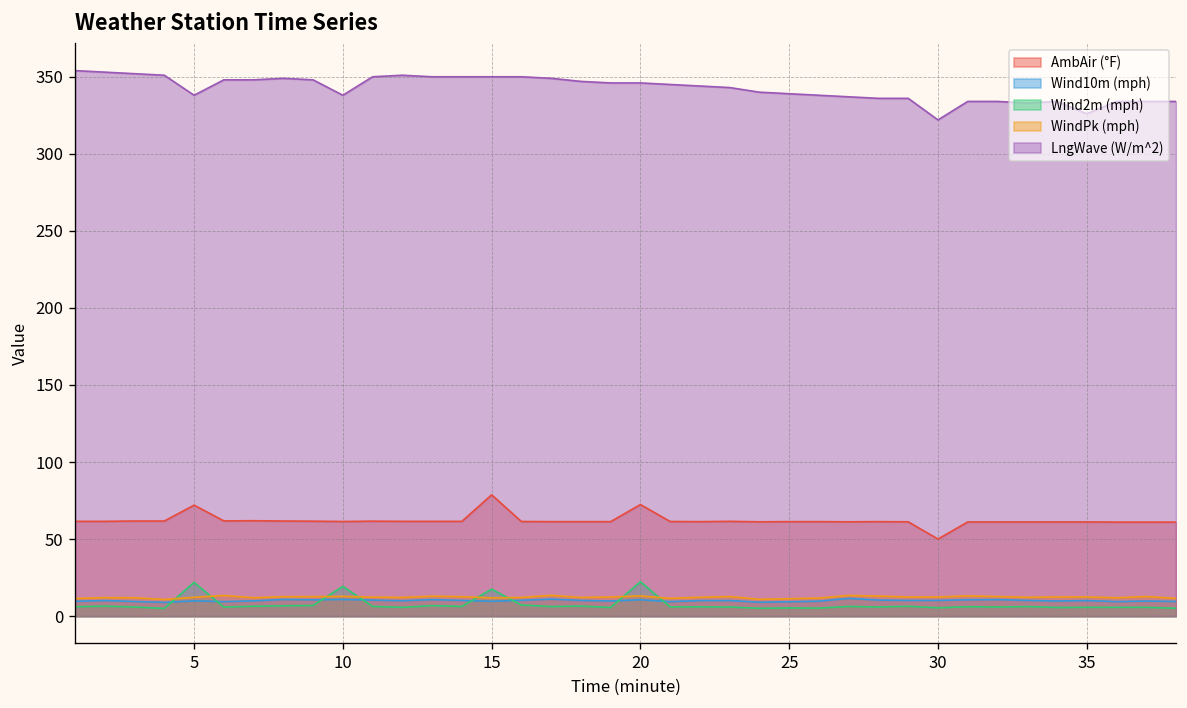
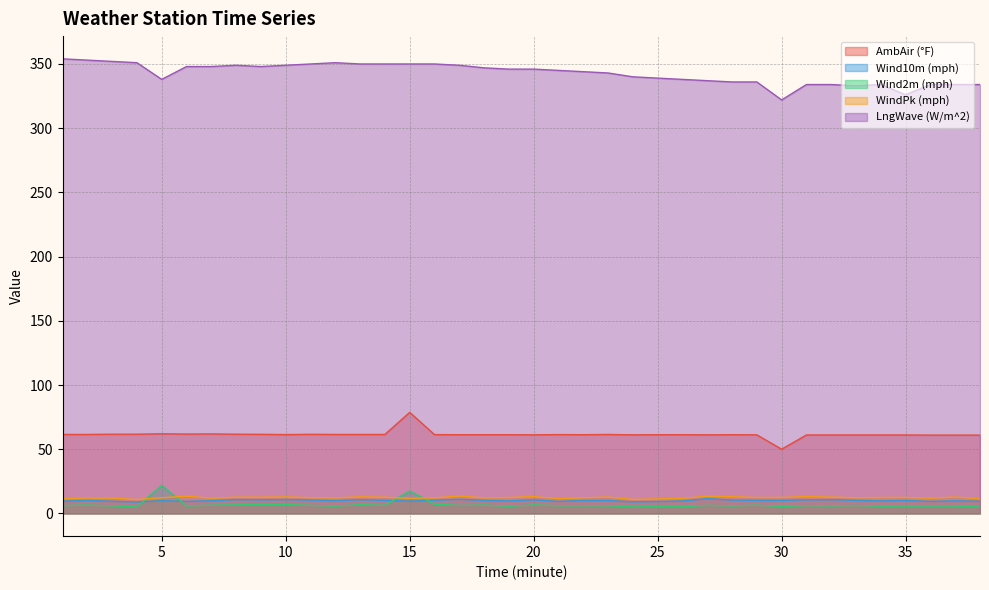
  {
    "AmbAir (°F)": {
-     "5": 72,
+     "5": 62,
      "10": 61,
      "15": 79,
-     "20": 72,
+     "20": 61,
      "25": 61,
      "30": 50,
      "35": 61
    },
    "Wind10m (mph)": {
      "5": 10,
      "10": 11,
      "15": 10,
      "20": 11,
      "25": 9,
      "30": 10,
      "35": 10
    },
    "Wind2m (mph)": {
      "5": 22,
-     "10": 19,
+     "10": 7,
      "15": 18,
-     "20": 22,
+     "20": 7,
      "25": 5,
      "30": 5,
      "35": 6
    },
    "WindPk (mph)": {
      "5": 12,
      "10": 13,
      "15": 12,
      "20": 13,
      "25": 11,
      "30": 12,
      "35": 12
    },
    "LngWave (W/m^2)": {
      "5": 338,
-     "10": 338,
+     "10": 349,
      "15": 350,
      "20": 346,
      "25": 339,
      "30": 322
    }
  }
